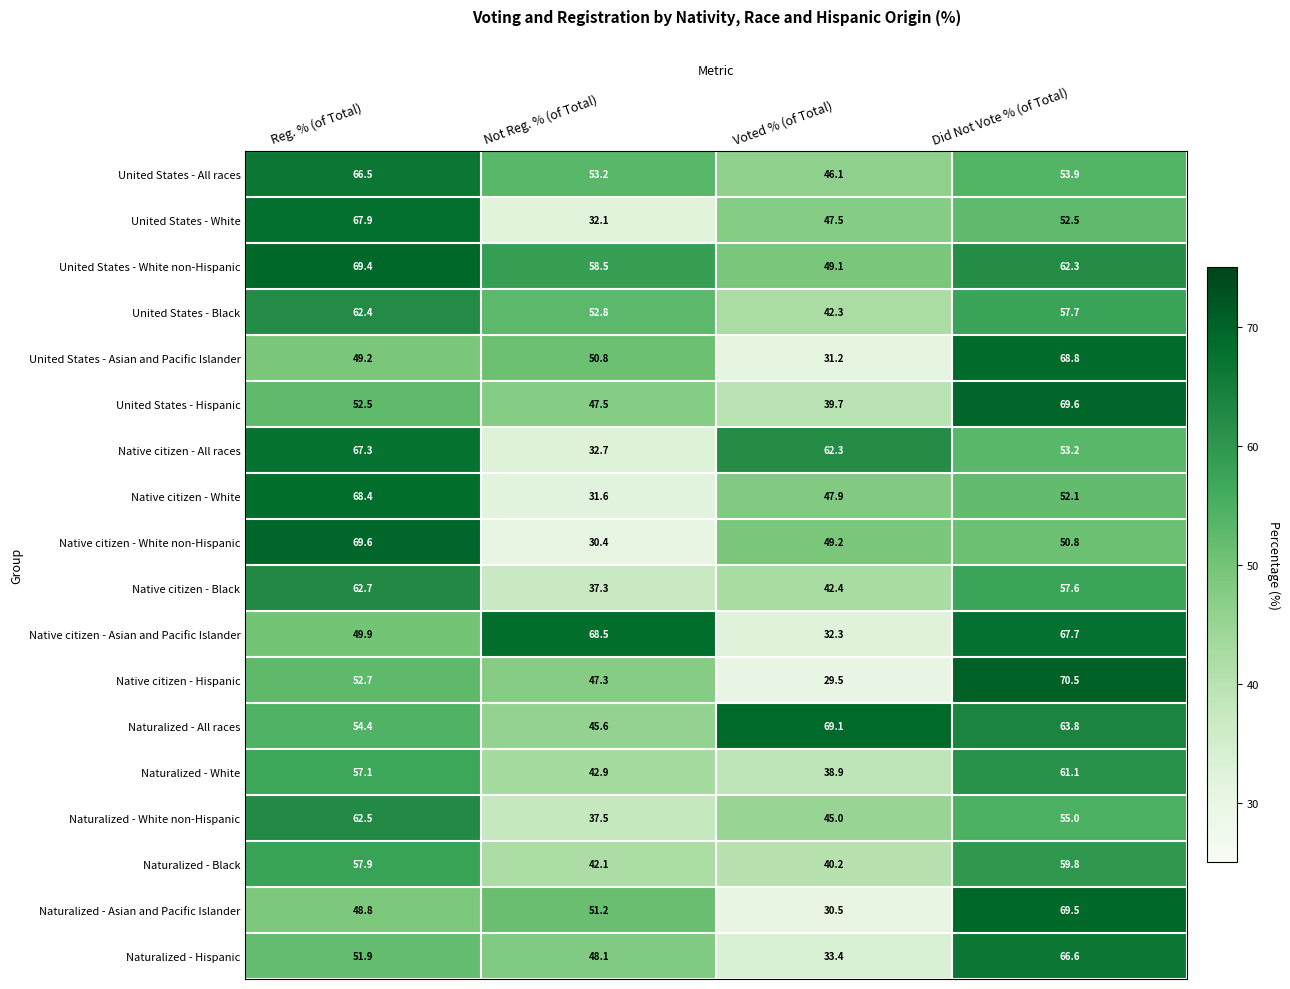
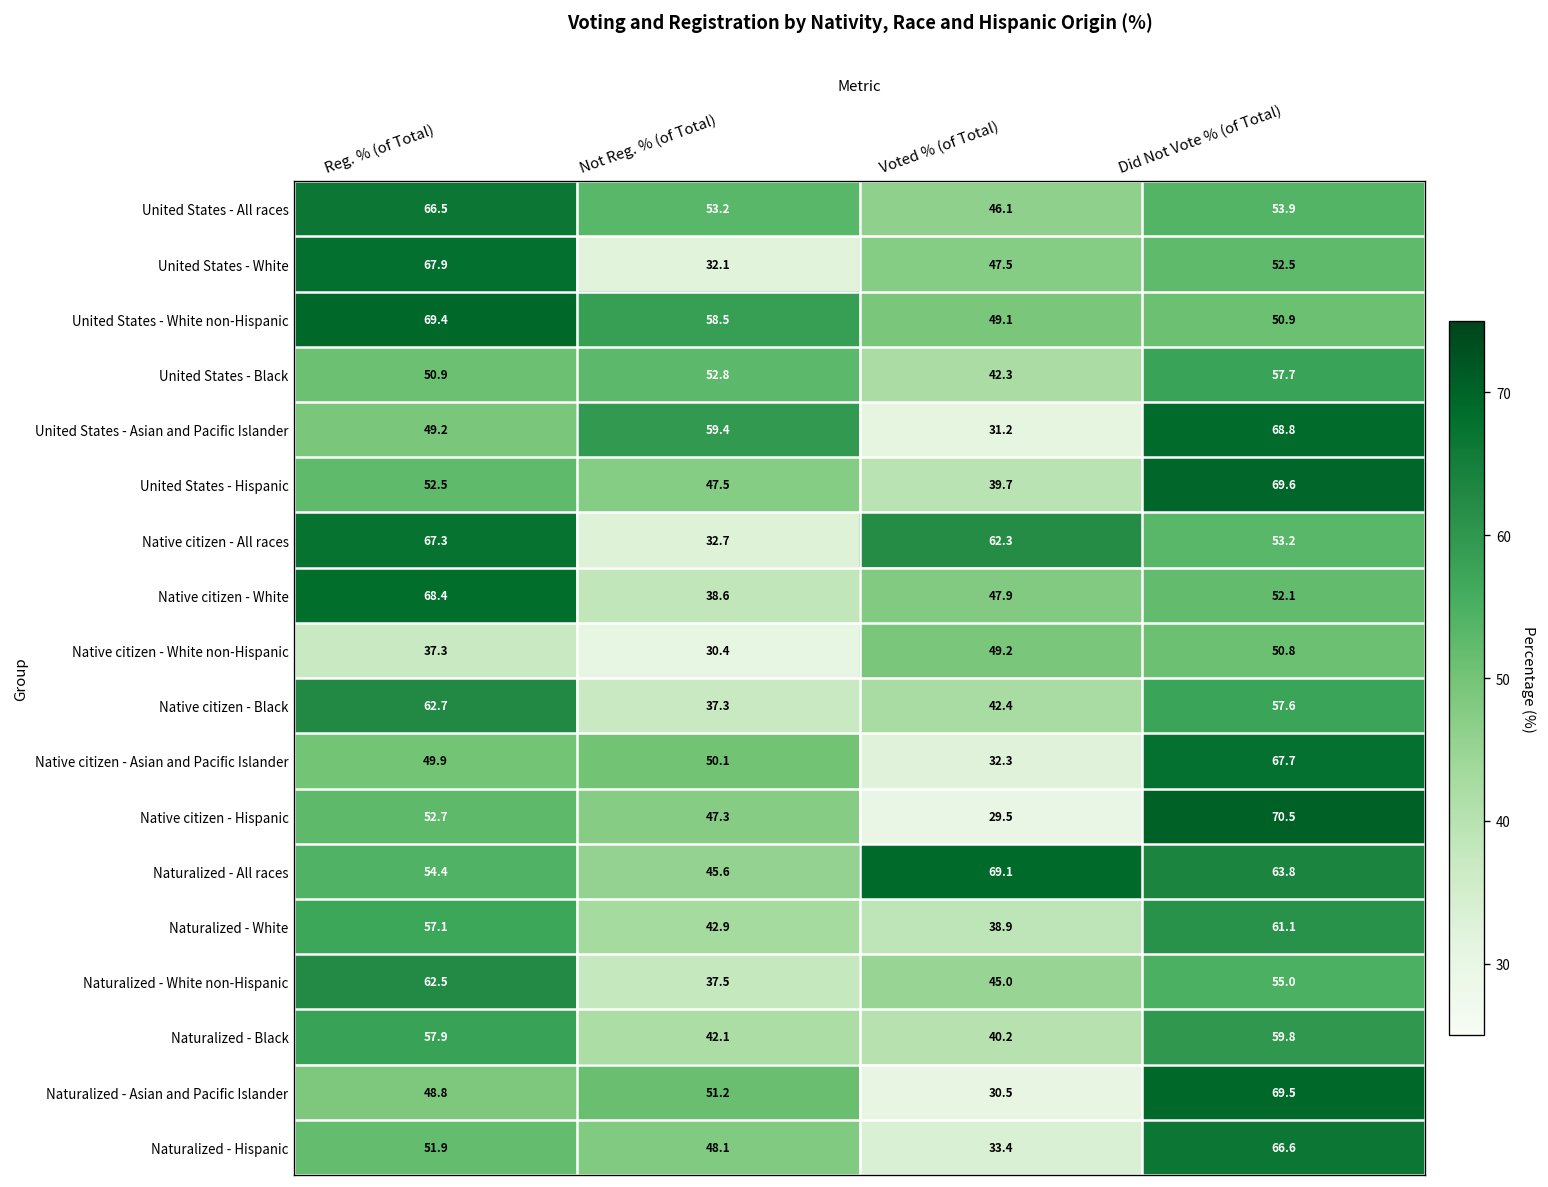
  {
    "United States - All races": {
      "Reg. % (of Total)": 66.5,
      "Not Reg. % (of Total)": 53.2,
      "Voted % (of Total)": 46.1,
      "Did Not Vote % (of Total)": 53.9
    },
    "United States - White": {
      "Reg. % (of Total)": 67.9,
      "Not Reg. % (of Total)": 32.1,
      "Voted % (of Total)": 47.5,
      "Did Not Vote % (of Total)": 52.5
    },
    "United States - White non-Hispanic": {
      "Reg. % (of Total)": 69.4,
      "Not Reg. % (of Total)": 58.5,
      "Voted % (of Total)": 49.1,
-     "Did Not Vote % (of Total)": 62.3
+     "Did Not Vote % (of Total)": 50.9
    },
    "United States - Black": {
-     "Reg. % (of Total)": 62.4,
+     "Reg. % (of Total)": 50.9,
      "Not Reg. % (of Total)": 52.8,
      "Voted % (of Total)": 42.3,
      "Did Not Vote % (of Total)": 57.7
    },
    "United States - Asian and Pacific Islander": {
      "Reg. % (of Total)": 49.2,
-     "Not Reg. % (of Total)": 50.8,
+     "Not Reg. % (of Total)": 59.4,
      "Voted % (of Total)": 31.2,
      "Did Not Vote % (of Total)": 68.8
    },
    "United States - Hispanic": {
      "Reg. % (of Total)": 52.5,
      "Not Reg. % (of Total)": 47.5,
      "Voted % (of Total)": 39.7,
      "Did Not Vote % (of Total)": 69.6
    },
    "Native citizen - All races": {
      "Reg. % (of Total)": 67.3,
      "Not Reg. % (of Total)": 32.7,
      "Voted % (of Total)": 62.3,
      "Did Not Vote % (of Total)": 53.2
    },
    "Native citizen - White": {
      "Reg. % (of Total)": 68.4,
-     "Not Reg. % (of Total)": 31.6,
+     "Not Reg. % (of Total)": 38.6,
      "Voted % (of Total)": 47.9,
      "Did Not Vote % (of Total)": 52.1
    },
    "Native citizen - White non-Hispanic": {
-     "Reg. % (of Total)": 69.6,
+     "Reg. % (of Total)": 37.3,
      "Not Reg. % (of Total)": 30.4,
      "Voted % (of Total)": 49.2,
      "Did Not Vote % (of Total)": 50.8
    },
    "Native citizen - Black": {
      "Reg. % (of Total)": 62.7,
      "Not Reg. % (of Total)": 37.3,
      "Voted % (of Total)": 42.4,
      "Did Not Vote % (of Total)": 57.6
    },
    "Native citizen - Asian and Pacific Islander": {
      "Reg. % (of Total)": 49.9,
-     "Not Reg. % (of Total)": 68.5,
+     "Not Reg. % (of Total)": 50.1,
      "Voted % (of Total)": 32.3,
      "Did Not Vote % (of Total)": 67.7
    },
    "Native citizen - Hispanic": {
      "Reg. % (of Total)": 52.7,
      "Not Reg. % (of Total)": 47.3,
      "Voted % (of Total)": 29.5,
      "Did Not Vote % (of Total)": 70.5
    },
    "Naturalized - All races": {
      "Reg. % (of Total)": 54.4,
      "Not Reg. % (of Total)": 45.6,
      "Voted % (of Total)": 69.1,
      "Did Not Vote % (of Total)": 63.8
    },
    "Naturalized - White": {
      "Reg. % (of Total)": 57.1,
      "Not Reg. % (of Total)": 42.9,
      "Voted % (of Total)": 38.9,
      "Did Not Vote % (of Total)": 61.1
    },
    "Naturalized - White non-Hispanic": {
      "Reg. % (of Total)": 62.5,
      "Not Reg. % (of Total)": 37.5,
      "Voted % (of Total)": 45.0,
      "Did Not Vote % (of Total)": 55.0
    },
    "Naturalized - Black": {
      "Reg. % (of Total)": 57.9,
      "Not Reg. % (of Total)": 42.1,
      "Voted % (of Total)": 40.2,
      "Did Not Vote % (of Total)": 59.8
    },
    "Naturalized - Asian and Pacific Islander": {
      "Reg. % (of Total)": 48.8,
      "Not Reg. % (of Total)": 51.2,
      "Voted % (of Total)": 30.5,
      "Did Not Vote % (of Total)": 69.5
    },
    "Naturalized - Hispanic": {
      "Reg. % (of Total)": 51.9,
      "Not Reg. % (of Total)": 48.1,
      "Voted % (of Total)": 33.4,
      "Did Not Vote % (of Total)": 66.6
    }
  }
